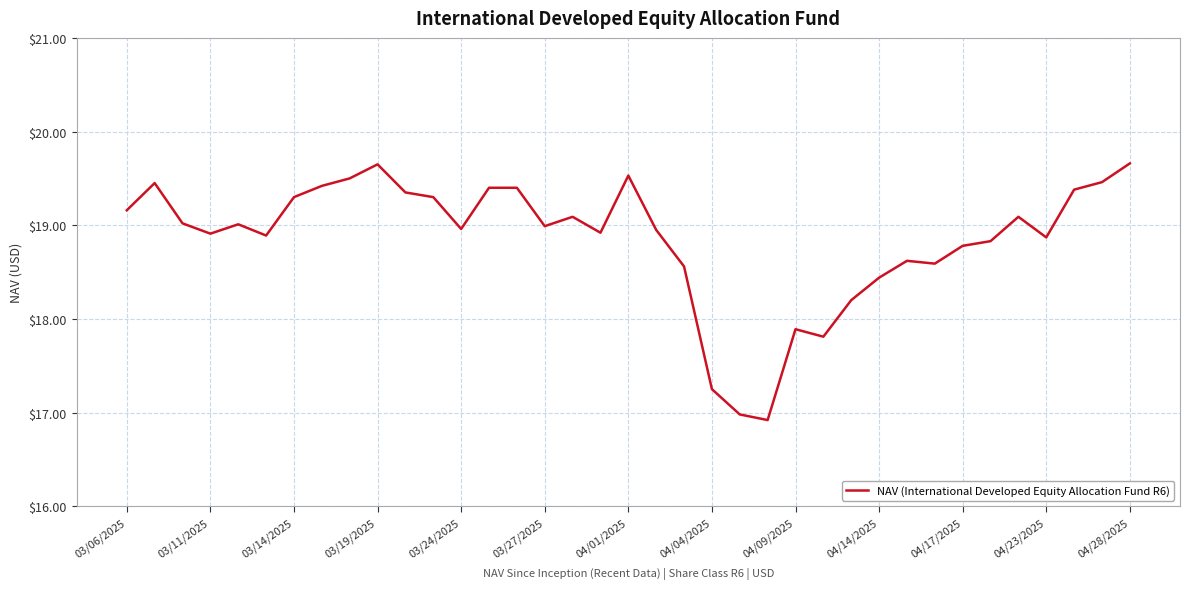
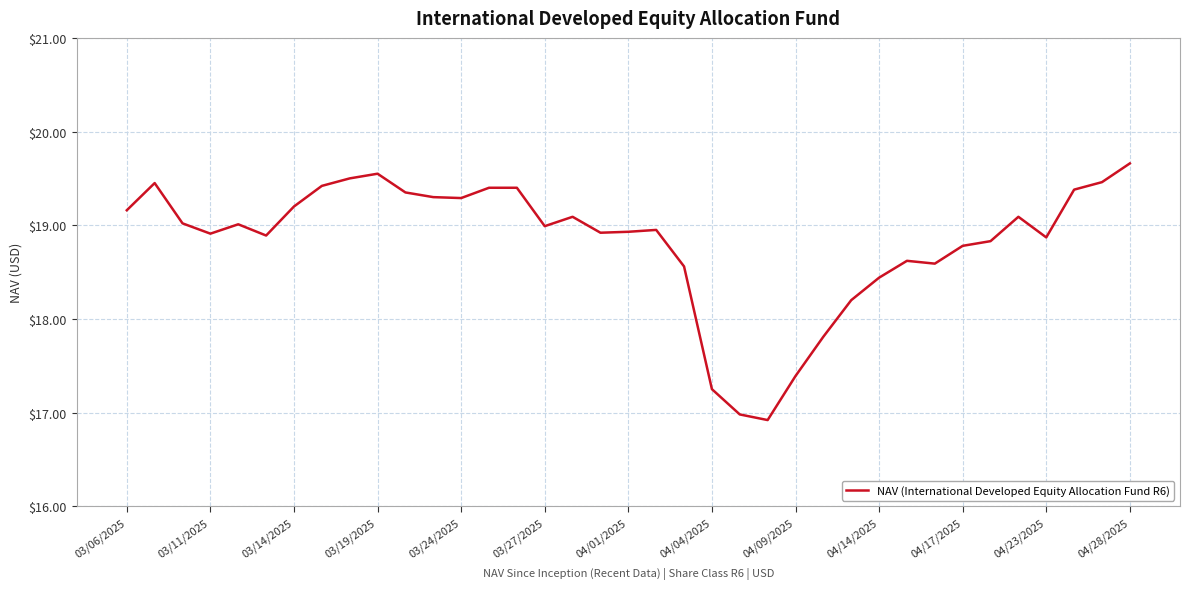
  {
    "03/06/2025": "$19.2",
    "03/11/2025": "$18.9",
-   "03/14/2025": "$19.3",
-   "03/19/2025": "$19.7",
-   "03/24/2025": "$19.0",
+   "03/14/2025": "$19.2",
+   "03/19/2025": "$19.6",
+   "03/24/2025": "$19.3",
    "03/27/2025": "$19.0",
-   "04/01/2025": "$19.5",
+   "04/01/2025": "$18.9",
    "04/04/2025": "$17.3",
-   "04/09/2025": "$17.9",
+   "04/09/2025": "$17.4",
    "04/14/2025": "$18.4",
    "04/17/2025": "$18.8",
    "04/23/2025": "$18.9",
    "04/28/2025": "$19.7"
  }
